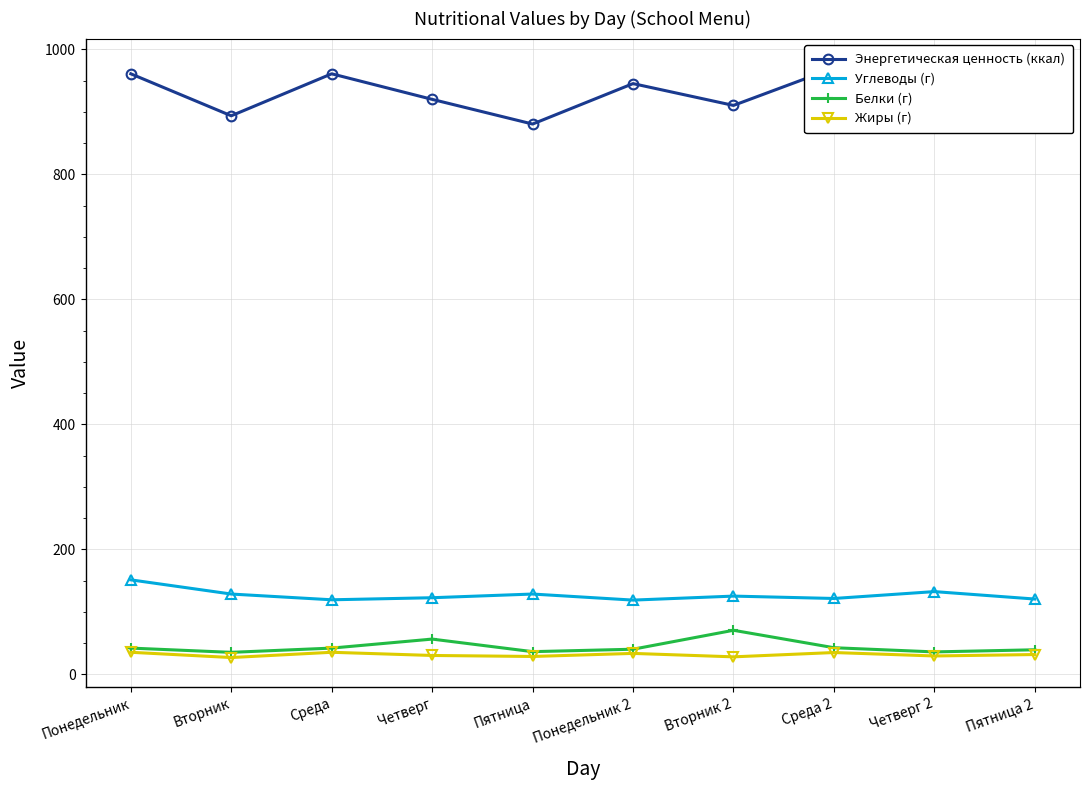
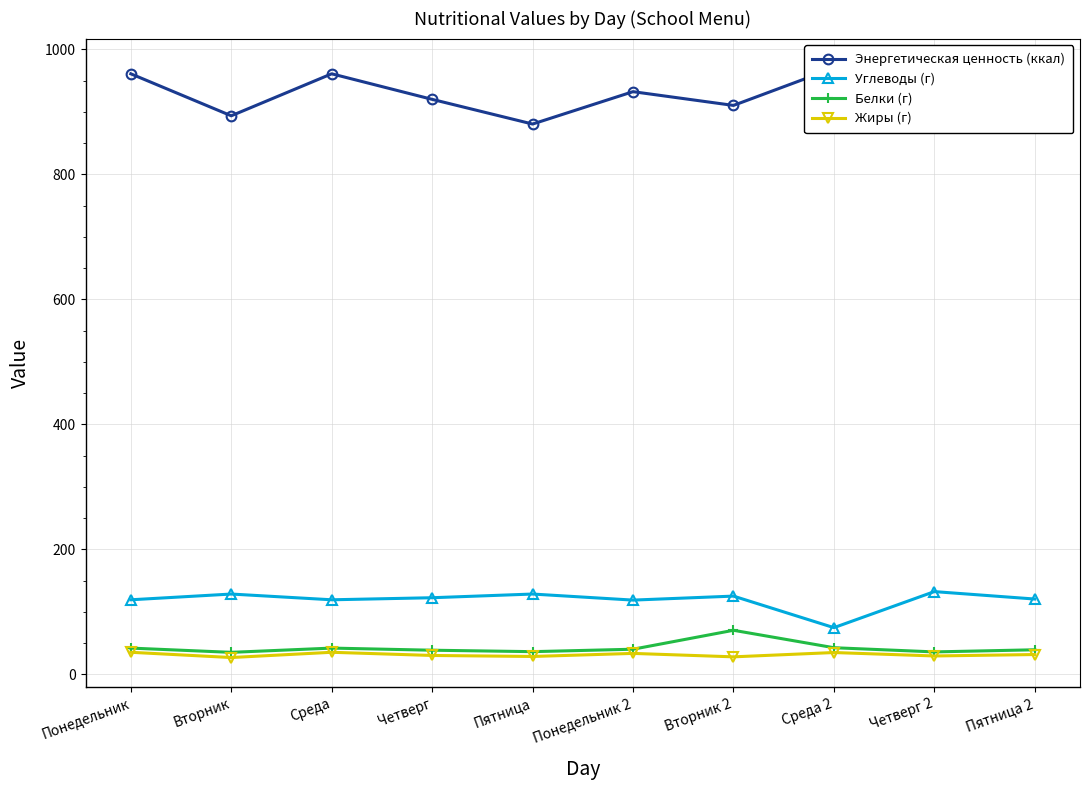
  {
    "Энергетическая ценность (ккал)": {
      "Понедельник": 960,
      "Вторник": 890,
      "Среда": 960,
      "Четверг": 920,
      "Пятница": 880,
-     "Понедельник 2": 950,
+     "Понедельник 2": 930,
      "Вторник 2": 910
    },
    "Углеводы (г)": {
-     "Понедельник": 150,
+     "Понедельник": 120,
      "Вторник": 130,
      "Среда": 120,
      "Четверг": 120,
      "Пятница": 130,
      "Понедельник 2": 120,
      "Вторник 2": 130,
-     "Среда 2": 120,
+     "Среда 2": 70,
      "Четверг 2": 130,
      "Пятница 2": 120
    },
    "Белки (г)": {
      "Понедельник": 40,
      "Вторник": 40,
      "Среда": 40,
-     "Четверг": 60,
+     "Четверг": 40,
      "Пятница": 40,
      "Понедельник 2": 40,
      "Вторник 2": 70,
      "Среда 2": 40,
      "Четверг 2": 40,
      "Пятница 2": 40
    },
    "Жиры (г)": {
      "Понедельник": 40,
      "Вторник": 30,
      "Среда": 40,
      "Четверг": 30,
      "Пятница": 30,
      "Понедельник 2": 30,
      "Вторник 2": 30,
      "Среда 2": 30,
      "Четверг 2": 30,
      "Пятница 2": 30
    }
  }
